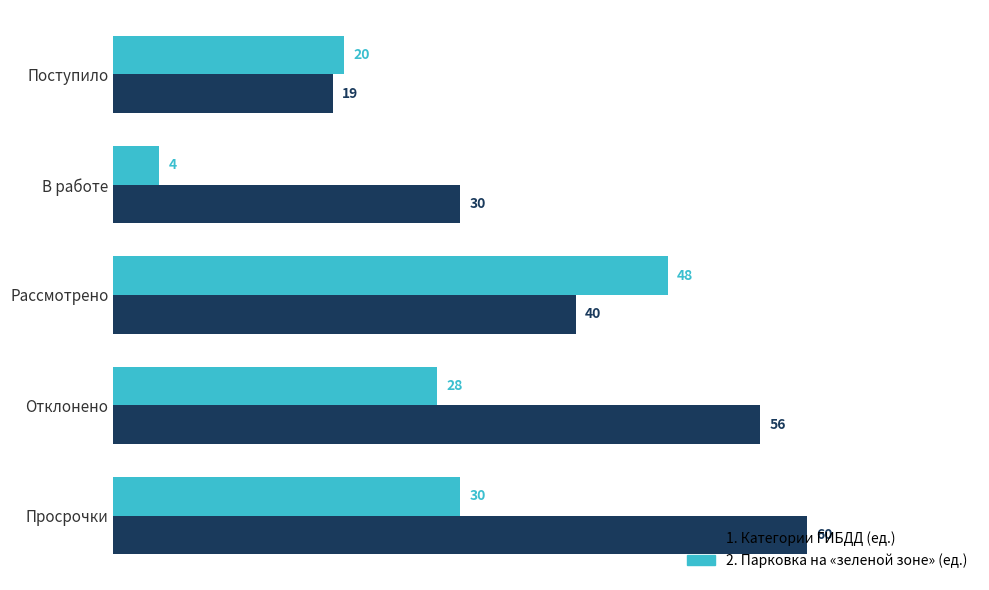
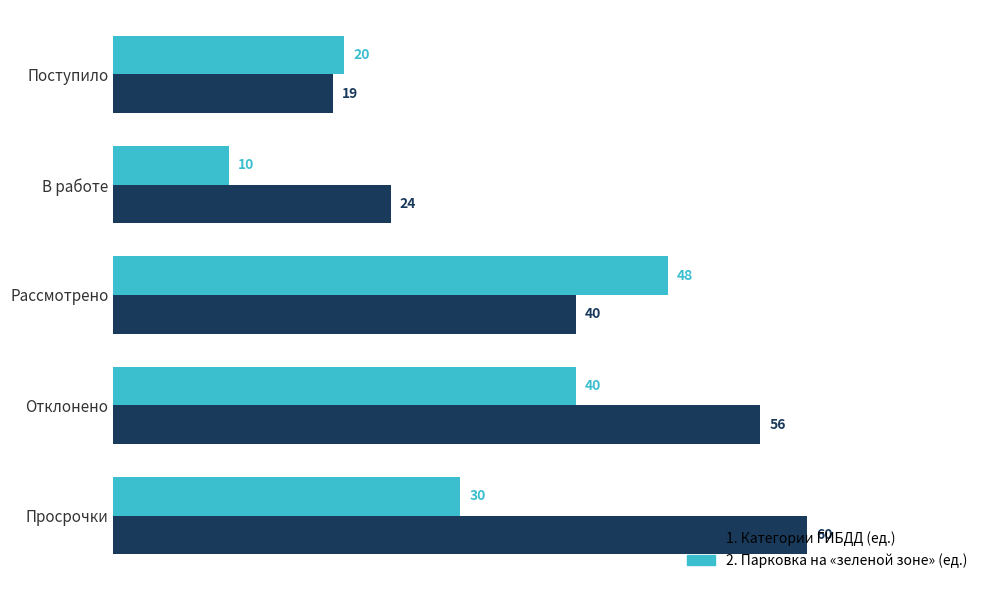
  {
    "1. Категории ГИБДД (ед.)": {
      "Поступило": 19,
-     "В работе": 30,
+     "В работе": 24,
      "Рассмотрено": 40,
      "Отклонено": 56,
      "Просрочки": 60
    },
    "2. Парковка на «зеленой зоне» (ед.)": {
      "Поступило": 20,
-     "В работе": 4,
+     "В работе": 10,
      "Рассмотрено": 48,
-     "Отклонено": 28,
+     "Отклонено": 40,
      "Просрочки": 30
    }
  }
